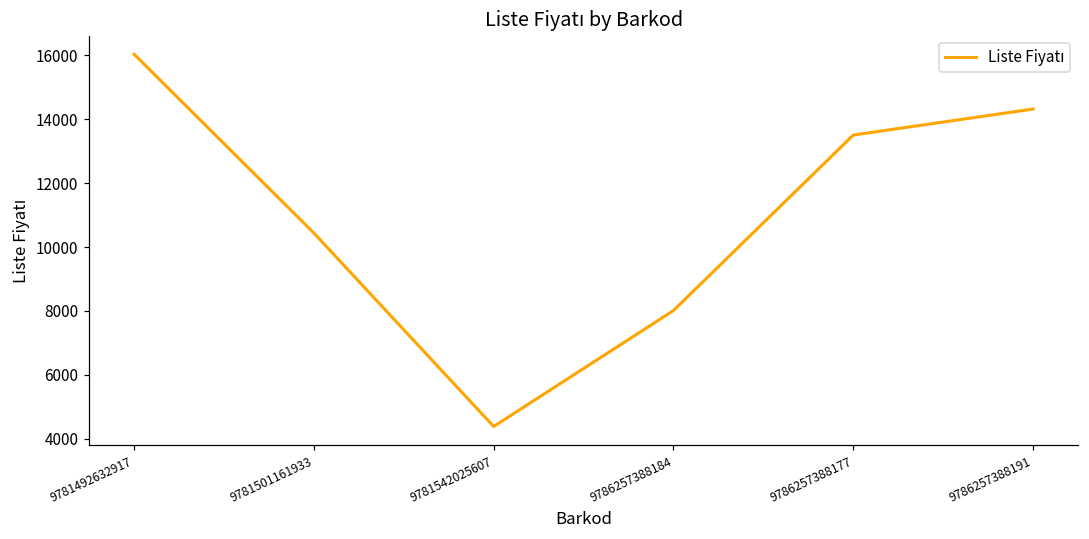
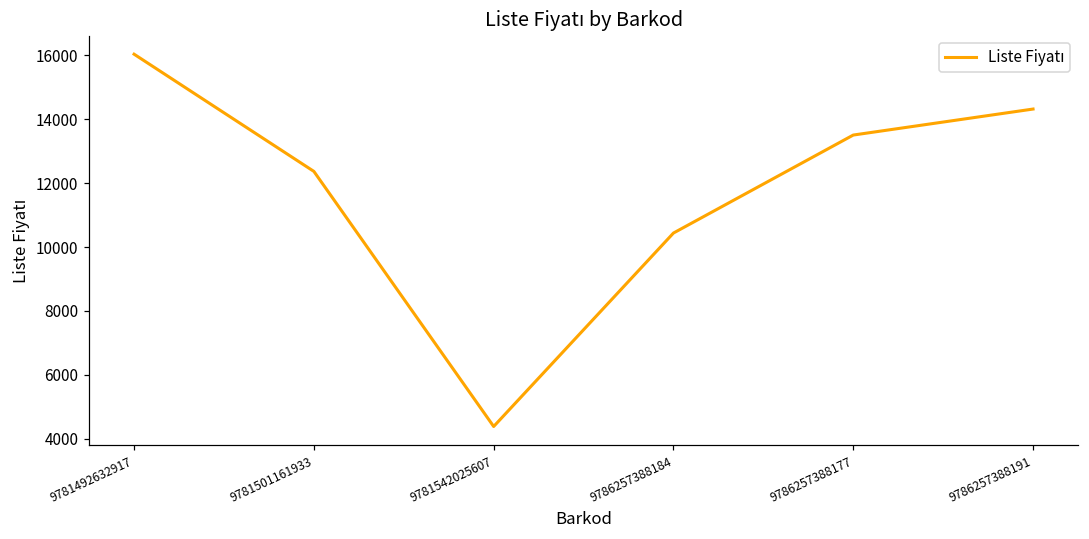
  {
    "9781492632917": 16000,
-   "9781501161933": 10400,
+   "9781501161933": 12400,
    "9781542025607": 4400,
-   "9786257388184": 8000,
+   "9786257388184": 10400,
    "9786257388177": 13500,
    "9786257388191": 14300
  }
